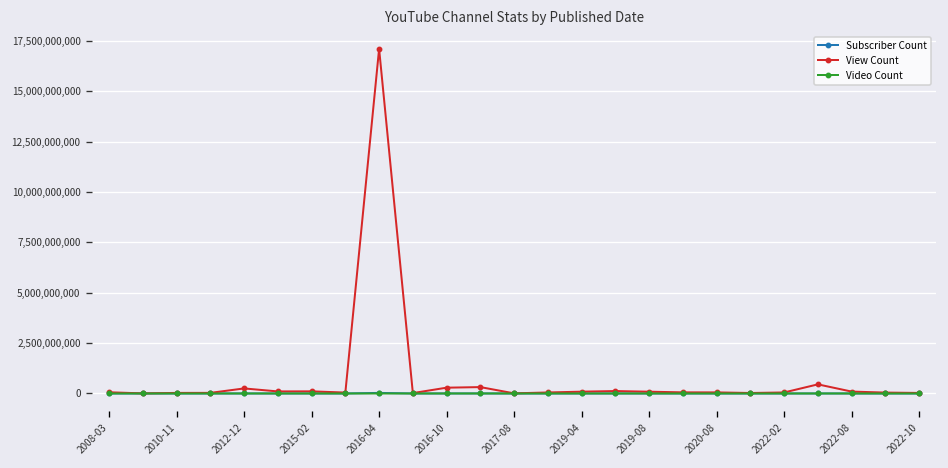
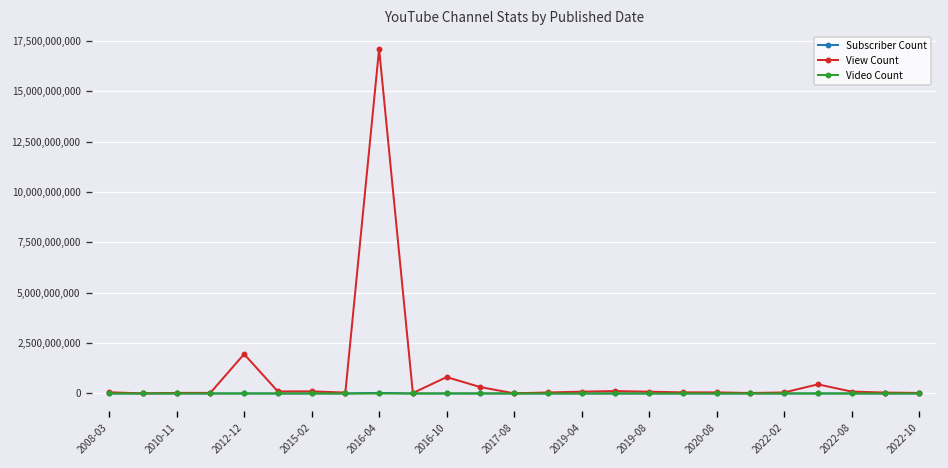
  {
    "View Count": {
-     "2012-12": "300,000,000",
+     "2012-12": "2,000,000,000",
      "2016-04": "17,100,000,000",
-     "2016-10": "300,000,000"
+     "2016-10": "800,000,000"
    }
  }
